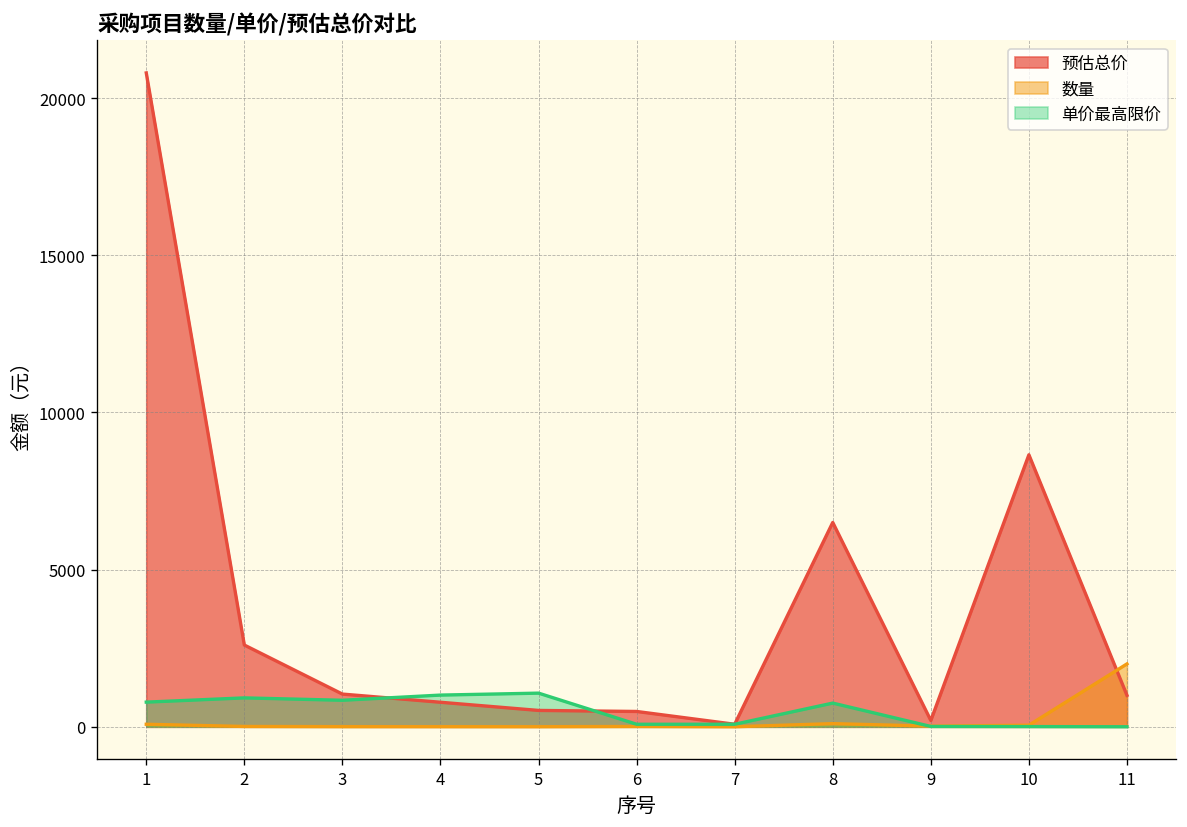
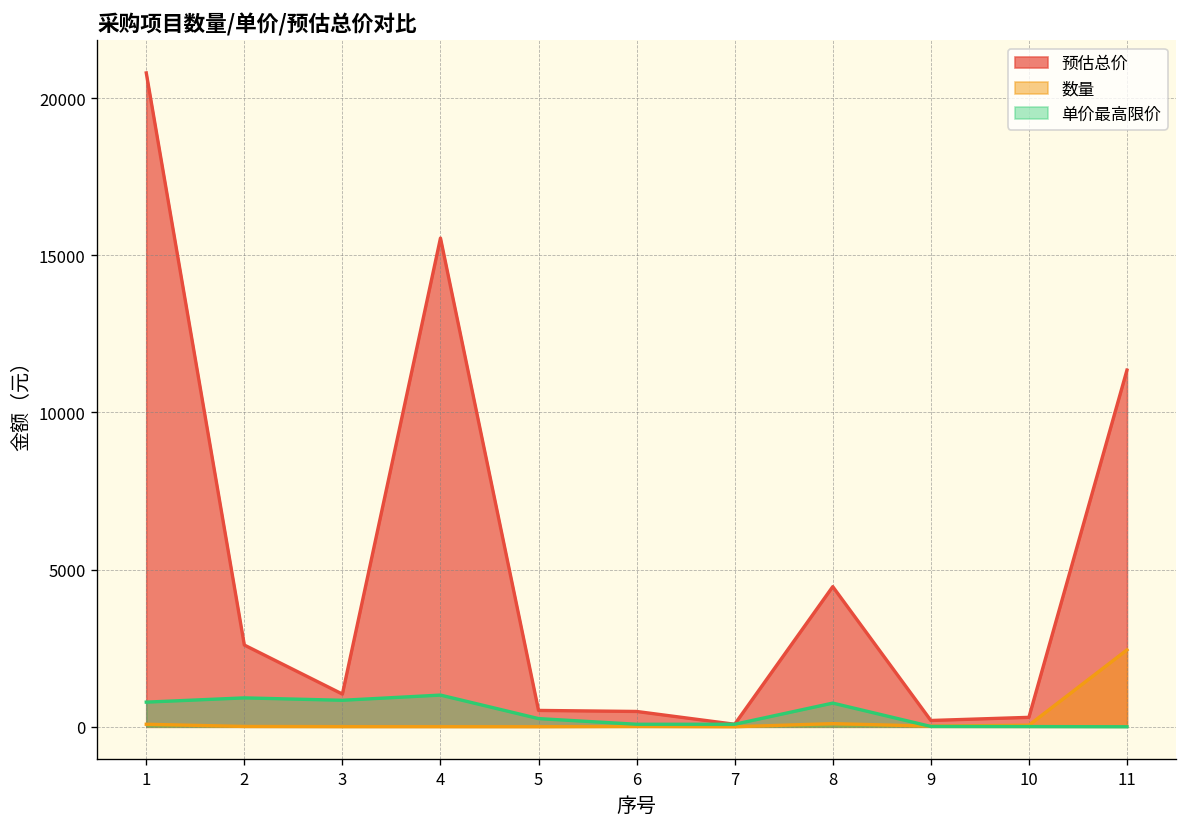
  {
    "预估总价": {
      "1": 20800,
      "2": 2600,
      "3": 1000,
-     "4": 800,
+     "4": 15500,
      "5": 500,
      "6": 500,
-     "8": 6500,
+     "8": 4500,
      "9": 200,
-     "10": 8700,
-     "11": 1000
+     "10": 300,
+     "11": 11300
    },
    "数量": {
      "1": 100,
      "2": 0,
      "3": 0,
      "4": 0,
      "5": 0,
      "8": 100,
-     "11": 2000
+     "11": 2400
    },
    "单价最高限价": {
      "1": 800,
      "2": 900,
      "3": 800,
      "4": 1000,
-     "5": 1100,
+     "5": 300,
      "8": 800,
      "11": 0
    }
  }
